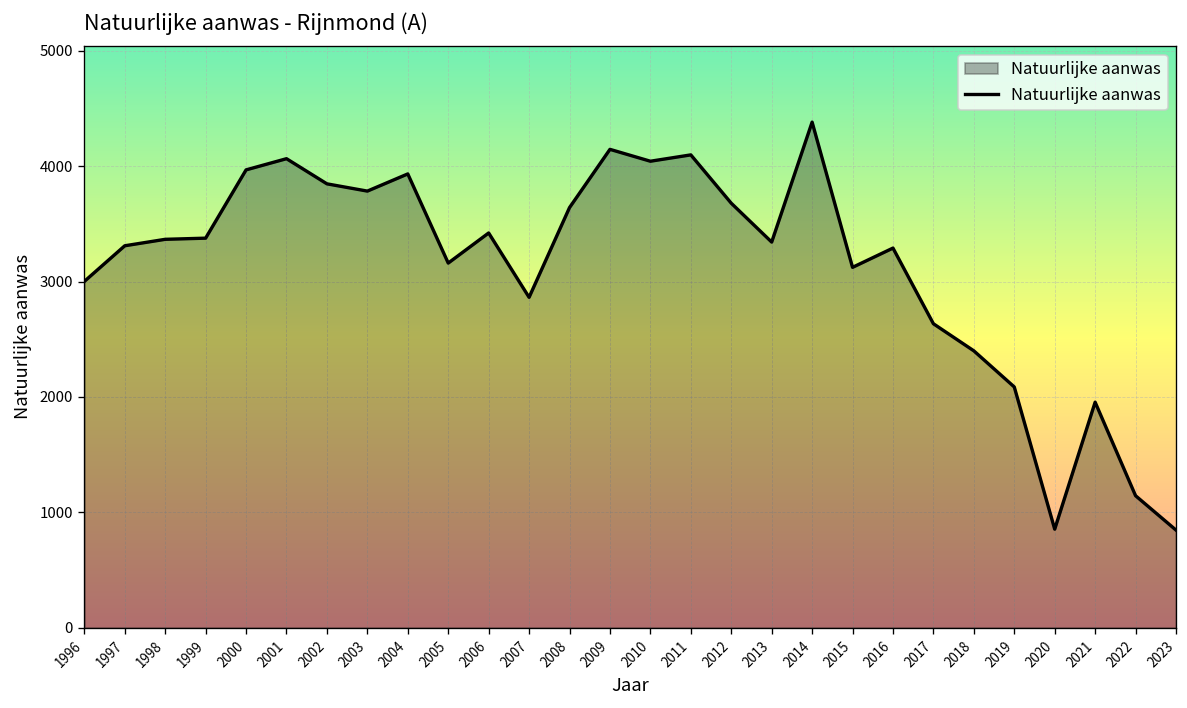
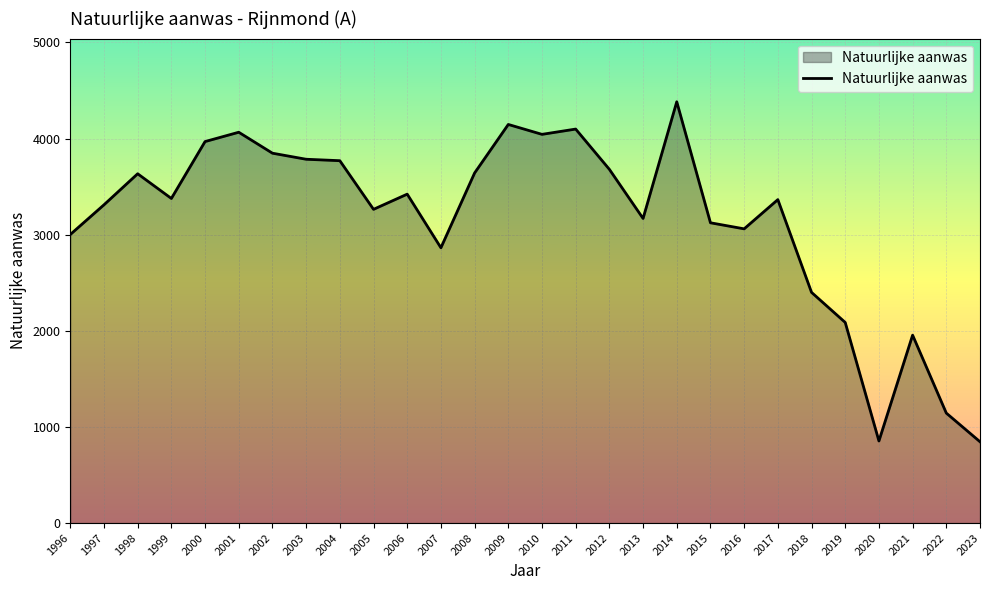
  {
    "1996": 3000,
    "1997": 3300,
-   "1998": 3400,
+   "1998": 3600,
    "1999": 3400,
    "2000": 4000,
    "2001": 4100,
    "2002": 3800,
    "2003": 3800,
-   "2004": 3900,
-   "2005": 3200,
+   "2004": 3800,
+   "2005": 3300,
    "2006": 3400,
    "2007": 2900,
    "2008": 3600,
    "2009": 4100,
    "2010": 4000,
    "2011": 4100,
    "2012": 3700,
-   "2013": 3300,
+   "2013": 3200,
    "2014": 4400,
    "2015": 3100,
-   "2016": 3300,
-   "2017": 2600,
+   "2016": 3100,
+   "2017": 3400,
    "2018": 2400,
    "2019": 2100,
    "2020": 900,
    "2021": 2000,
    "2022": 1100,
    "2023": 800
  }
